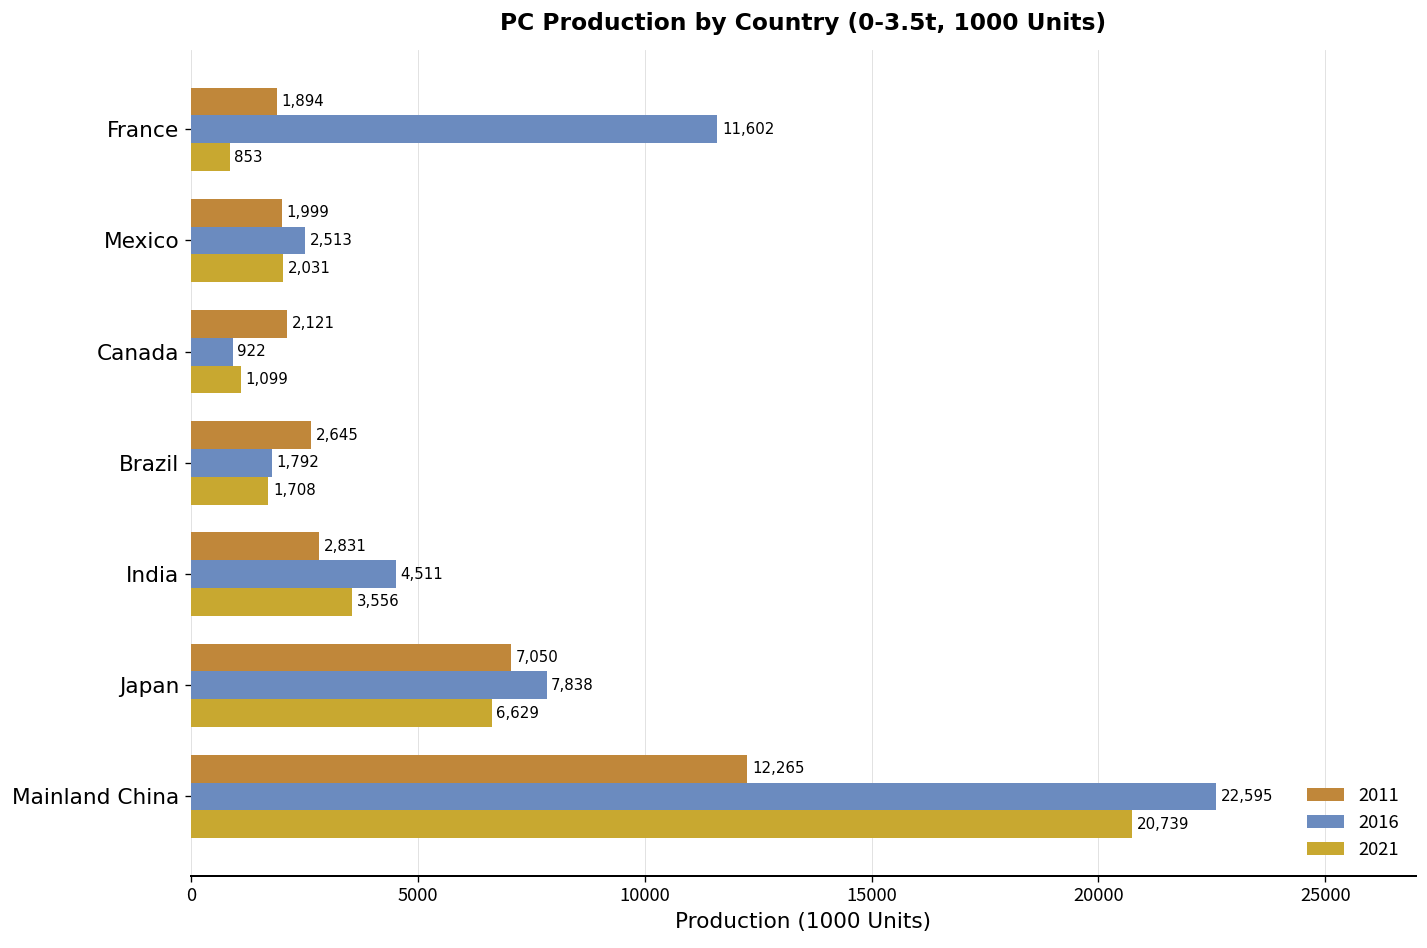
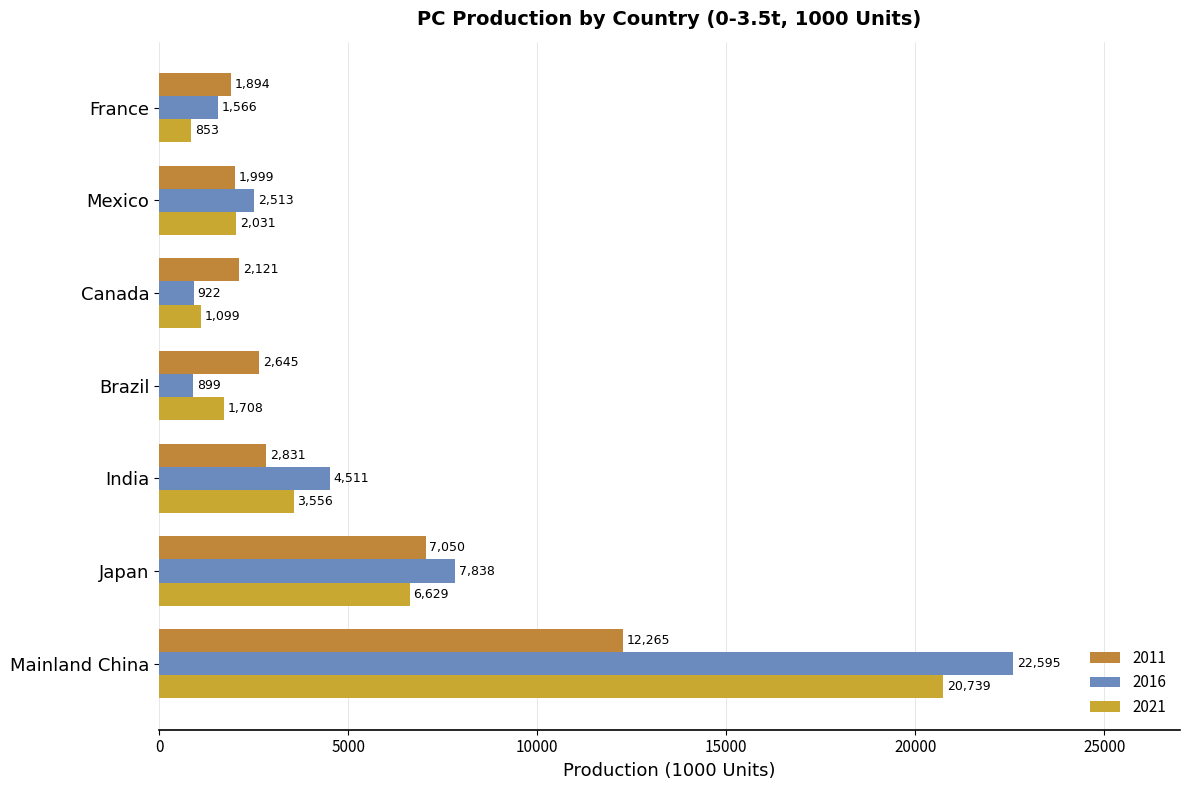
  {
    "2016": {
-     "France": "11,602",
+     "France": "1,566",
      "Mexico": "2,513",
      "Canada": "922",
-     "Brazil": "1,792",
+     "Brazil": "899",
      "India": "4,511",
      "Japan": "7,838",
      "Mainland China": "22,595"
    }
  }
